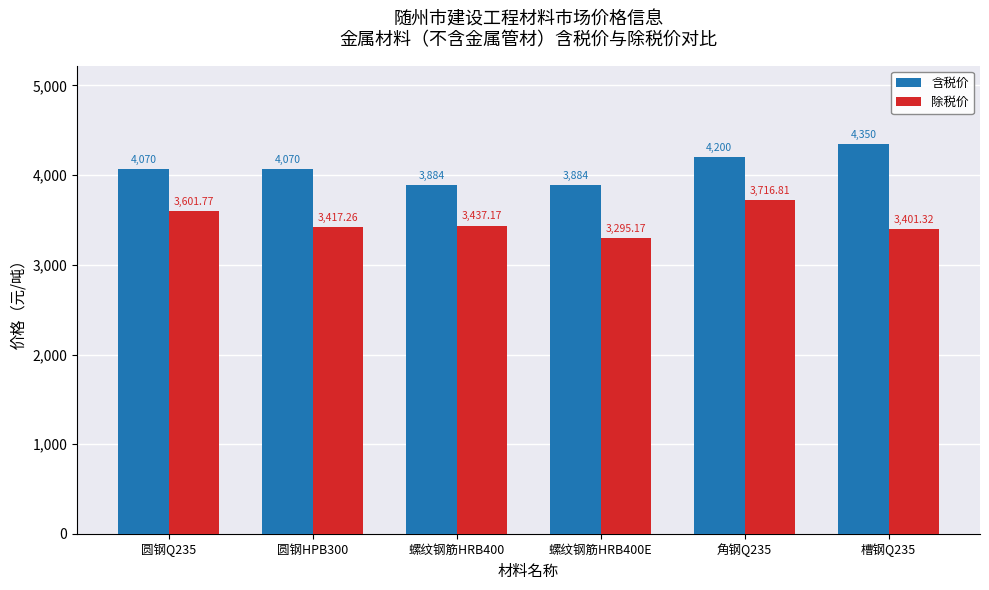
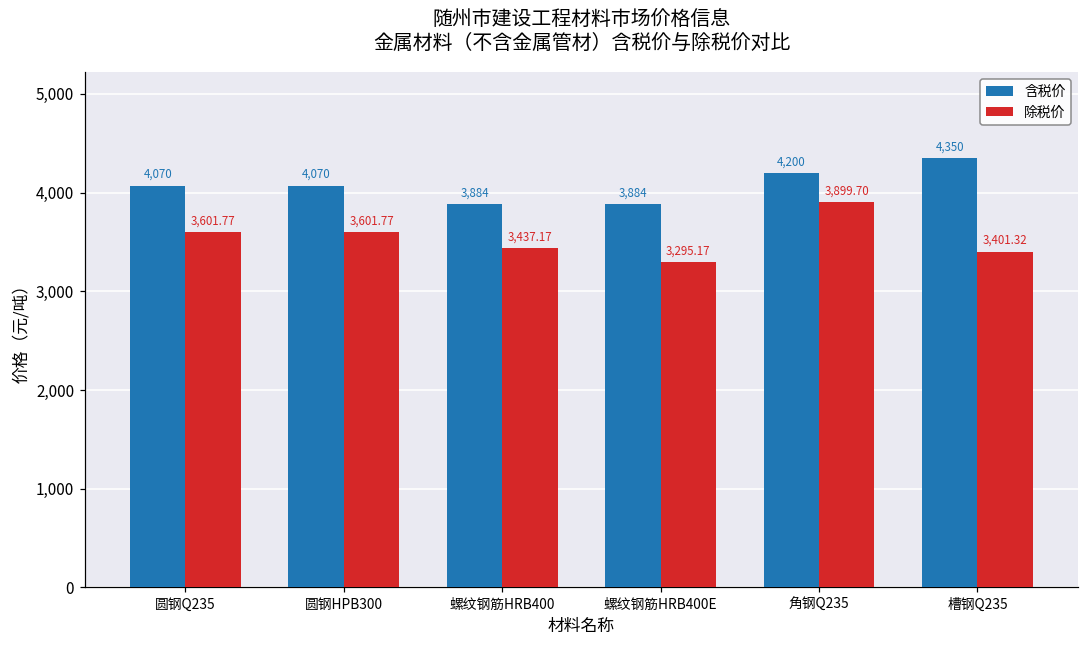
  {
    "含税价": {
      "圆钢Q235": "4,070",
      "圆钢HPB300": "4,070",
      "螺纹钢筋HRB400": "3,884",
      "螺纹钢筋HRB400E": "3,884",
      "角钢Q235": "4,200",
      "槽钢Q235": "4,350"
    },
    "除税价": {
      "圆钢Q235": "3,601.77",
-     "圆钢HPB300": "3,417.26",
+     "圆钢HPB300": "3,601.77",
      "螺纹钢筋HRB400": "3,437.17",
      "螺纹钢筋HRB400E": "3,295.17",
-     "角钢Q235": "3,716.81",
+     "角钢Q235": "3,899.70",
      "槽钢Q235": "3,401.32"
    }
  }
